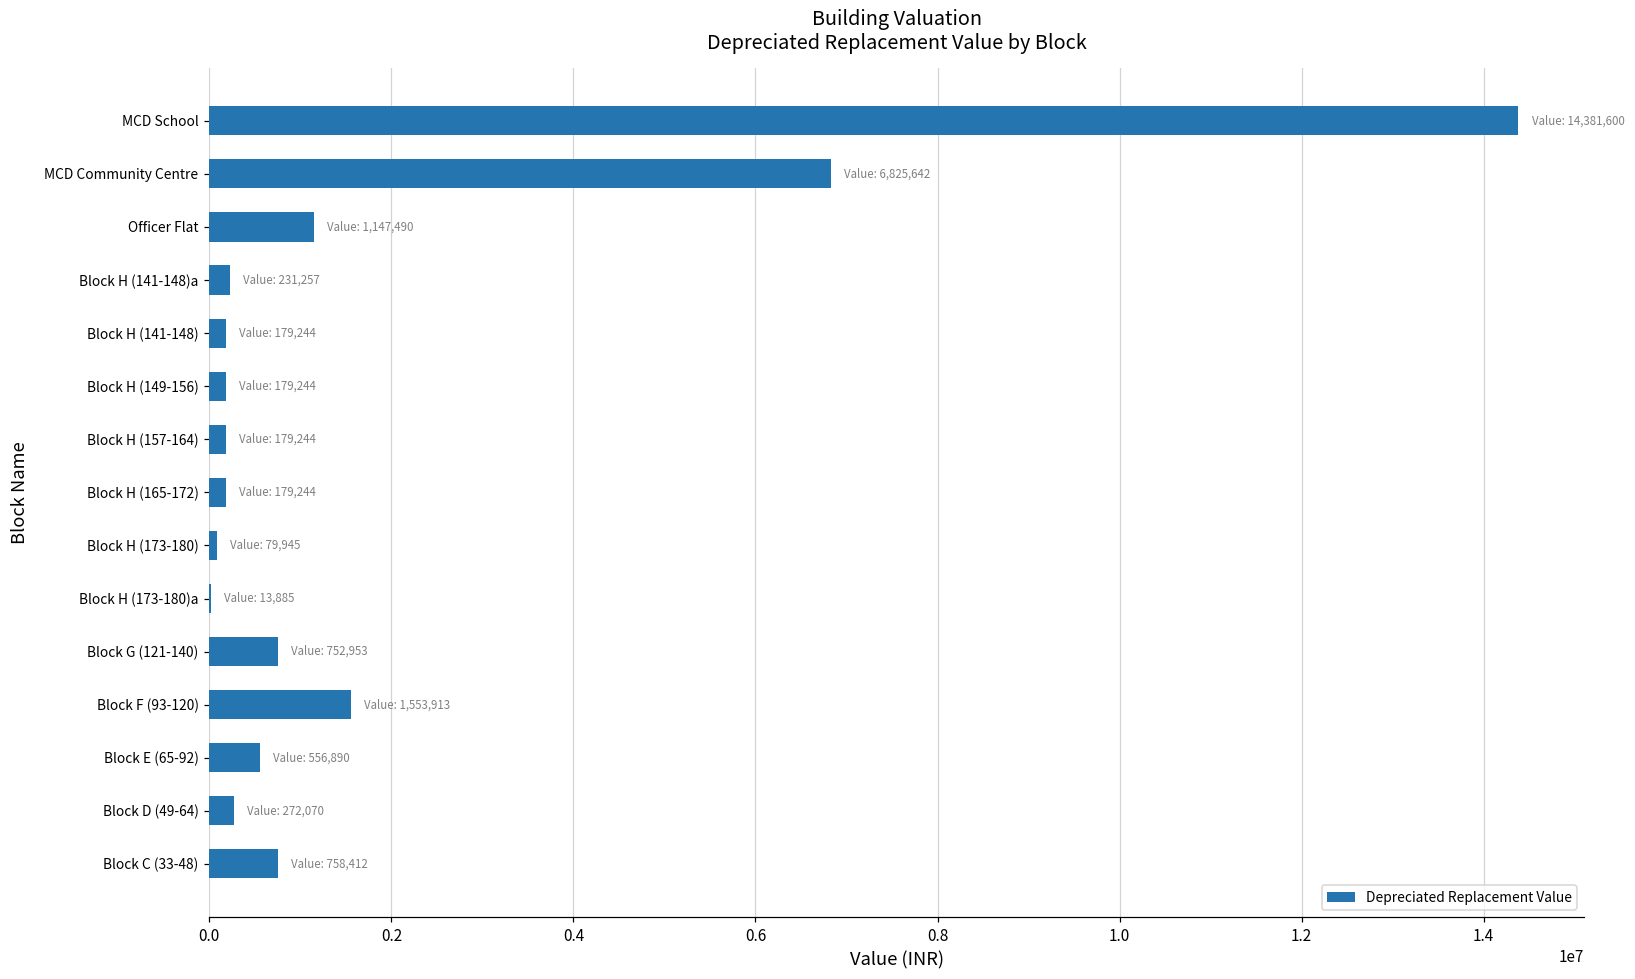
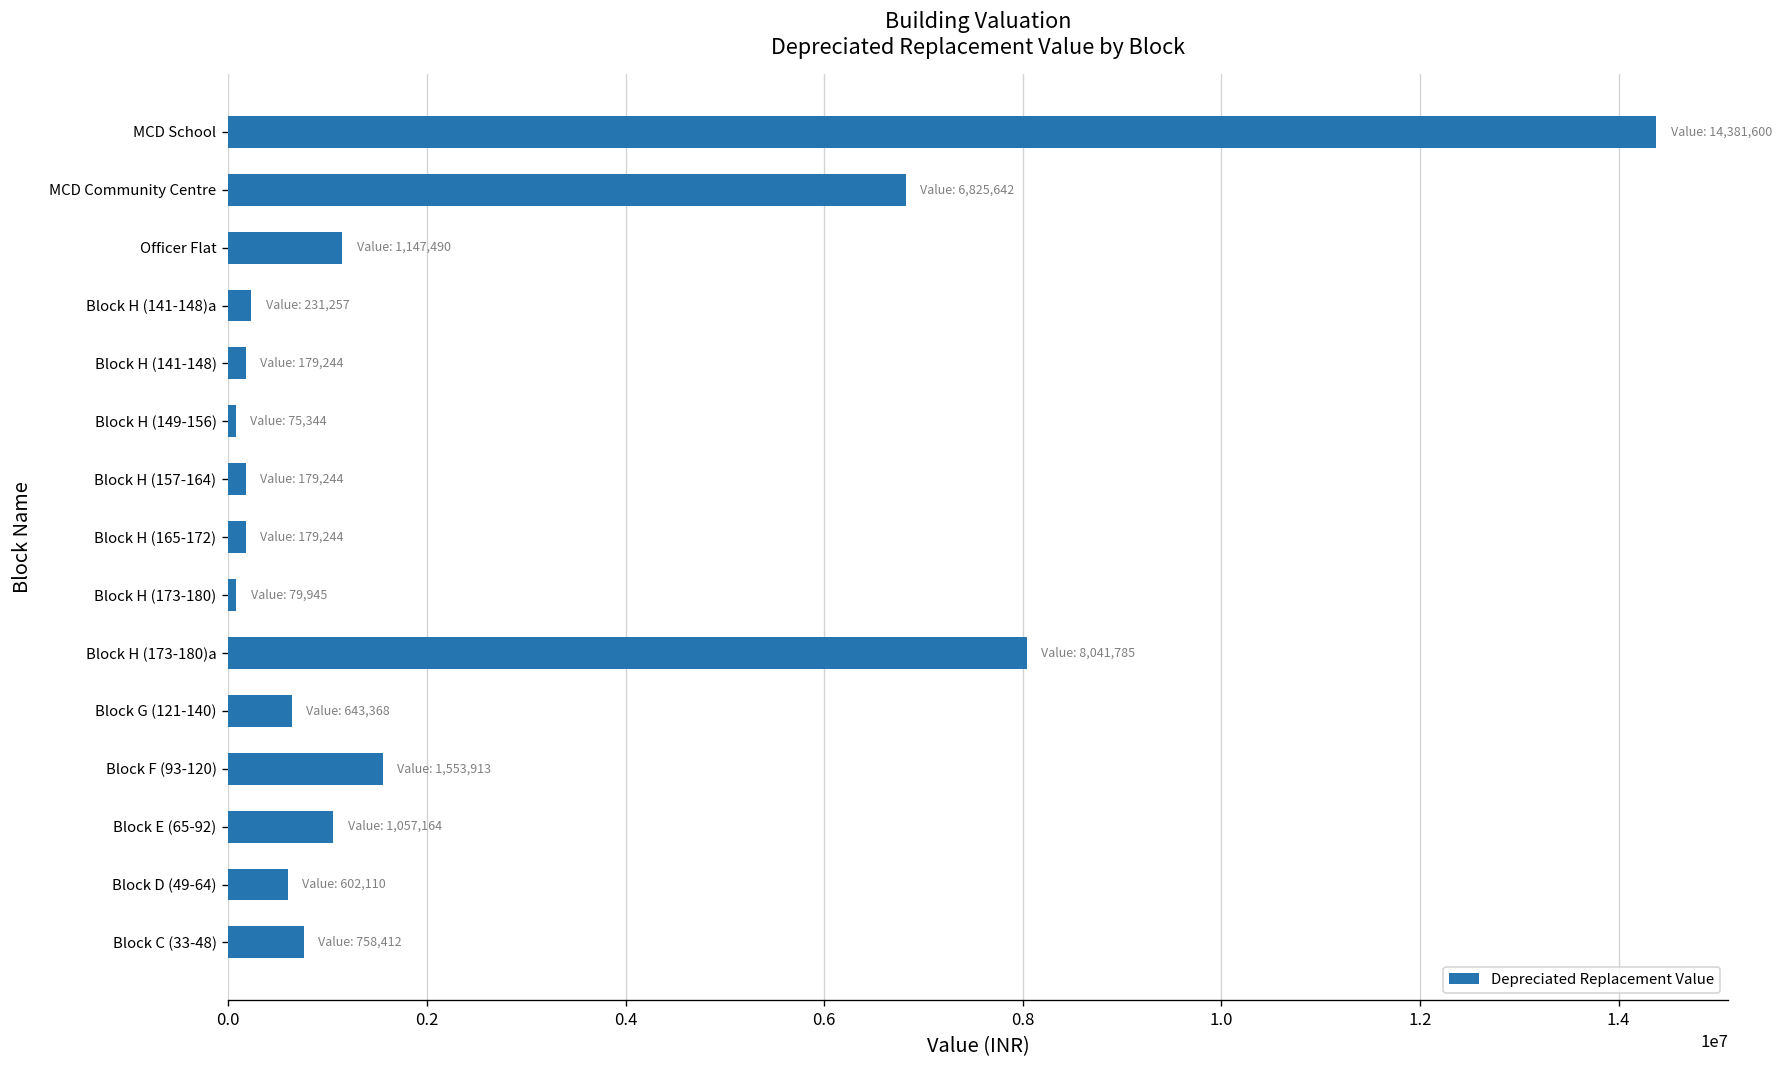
  {
    "MCD School": "14,381,600",
    "MCD Community Centre": "6,825,642",
    "Officer Flat": "1,147,490",
    "Block H (141-148)a": "231,257",
    "Block H (141-148)": "179,244",
-   "Block H (149-156)": "179,244",
+   "Block H (149-156)": "75,344",
    "Block H (157-164)": "179,244",
    "Block H (165-172)": "179,244",
    "Block H (173-180)": "79,945",
-   "Block H (173-180)a": "13,885",
-   "Block G (121-140)": "752,953",
+   "Block H (173-180)a": "8,041,785",
+   "Block G (121-140)": "643,368",
    "Block F (93-120)": "1,553,913",
-   "Block E (65-92)": "556,890",
-   "Block D (49-64)": "272,070",
+   "Block E (65-92)": "1,057,164",
+   "Block D (49-64)": "602,110",
    "Block C (33-48)": "758,412"
  }
